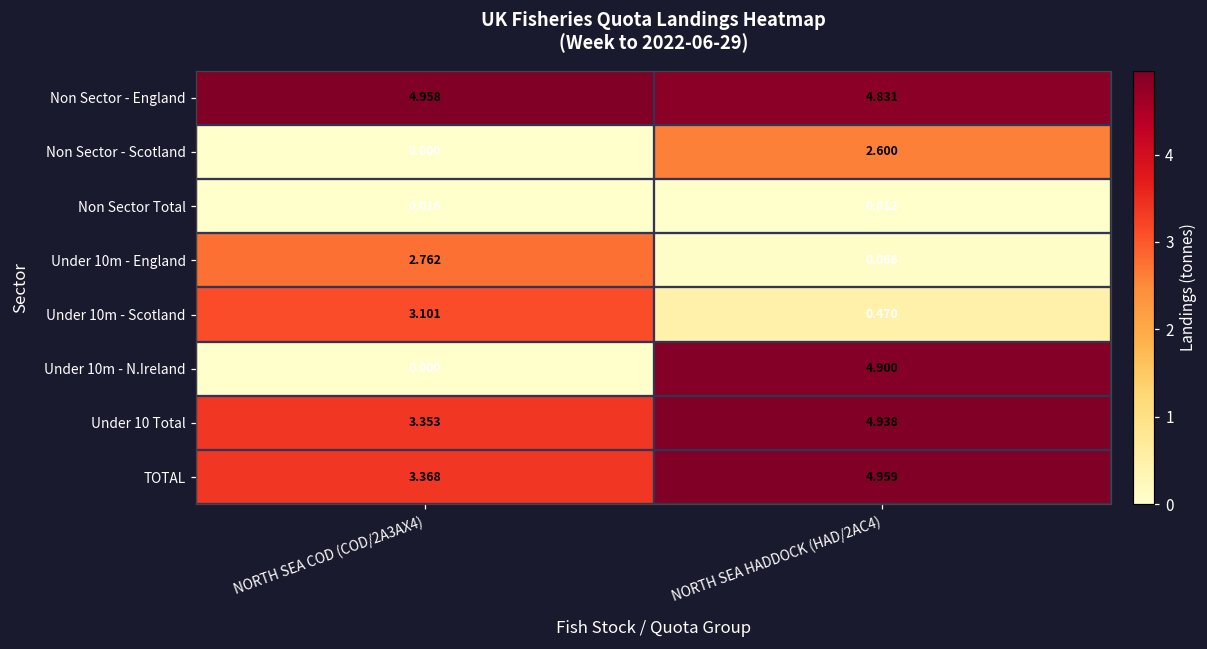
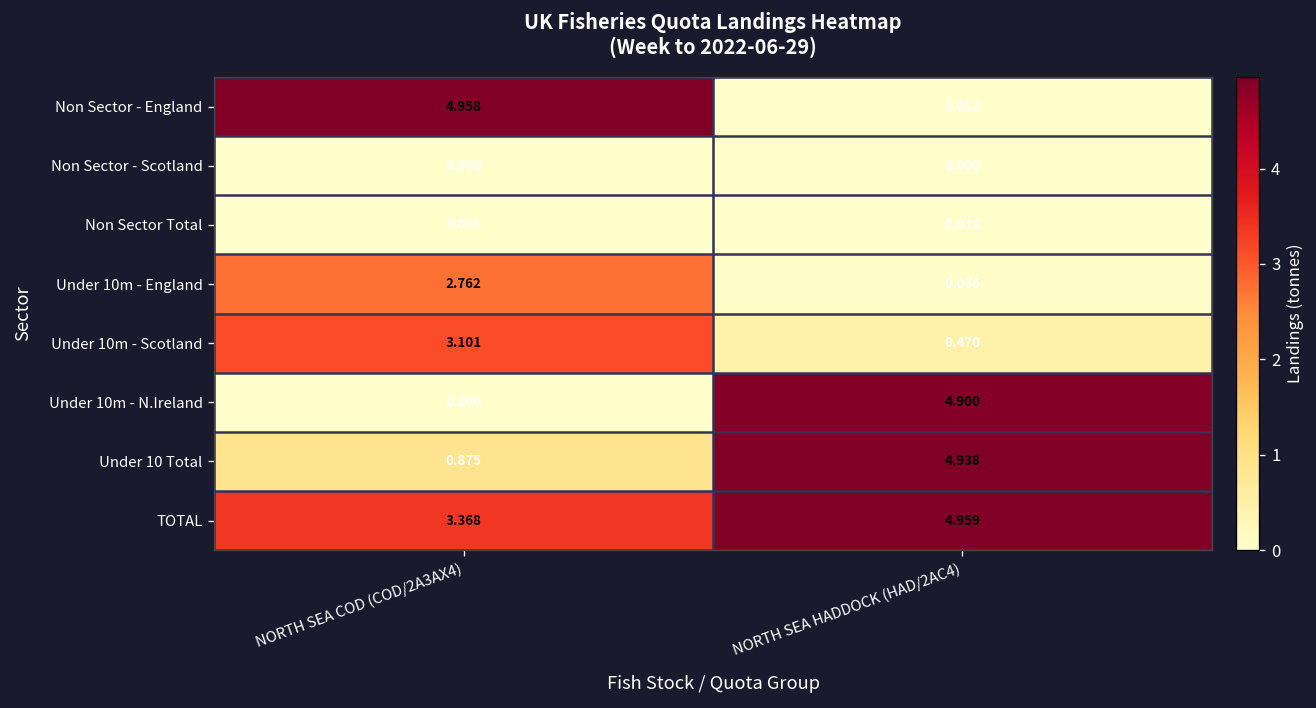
  {
    "Non Sector - England": {
      "NORTH SEA COD (COD/2A3AX4)": 4.958,
-     "NORTH SEA HADDOCK (HAD/2AC4)": 4.831
+     "NORTH SEA HADDOCK (HAD/2AC4)": 0.012
    },
    "Non Sector - Scotland": {
      "NORTH SEA COD (COD/2A3AX4)": 0.000,
-     "NORTH SEA HADDOCK (HAD/2AC4)": 2.600
+     "NORTH SEA HADDOCK (HAD/2AC4)": 0.000
    },
    "Non Sector Total": {
      "NORTH SEA COD (COD/2A3AX4)": 0.016,
      "NORTH SEA HADDOCK (HAD/2AC4)": 0.012
    },
    "Under 10m - England": {
      "NORTH SEA COD (COD/2A3AX4)": 2.762,
      "NORTH SEA HADDOCK (HAD/2AC4)": 0.066
    },
    "Under 10m - Scotland": {
      "NORTH SEA COD (COD/2A3AX4)": 3.101,
      "NORTH SEA HADDOCK (HAD/2AC4)": 0.470
    },
    "Under 10m - N.Ireland": {
      "NORTH SEA COD (COD/2A3AX4)": 0.000,
      "NORTH SEA HADDOCK (HAD/2AC4)": 4.900
    },
    "Under 10 Total": {
-     "NORTH SEA COD (COD/2A3AX4)": 3.353,
+     "NORTH SEA COD (COD/2A3AX4)": 0.875,
      "NORTH SEA HADDOCK (HAD/2AC4)": 4.938
    },
    "TOTAL": {
      "NORTH SEA COD (COD/2A3AX4)": 3.368,
      "NORTH SEA HADDOCK (HAD/2AC4)": 4.959
    }
  }
